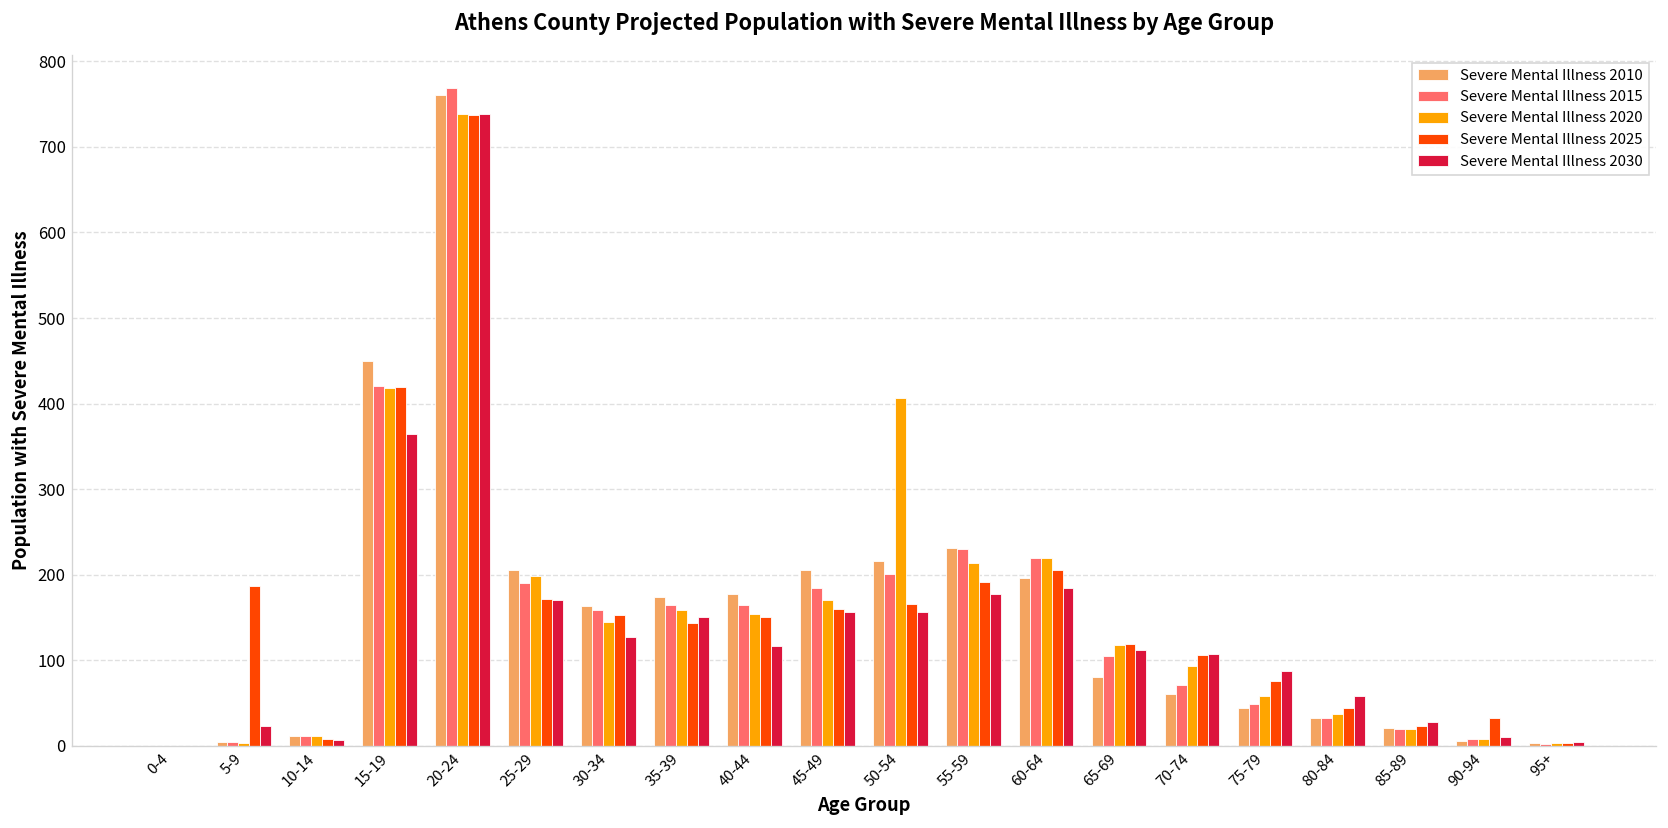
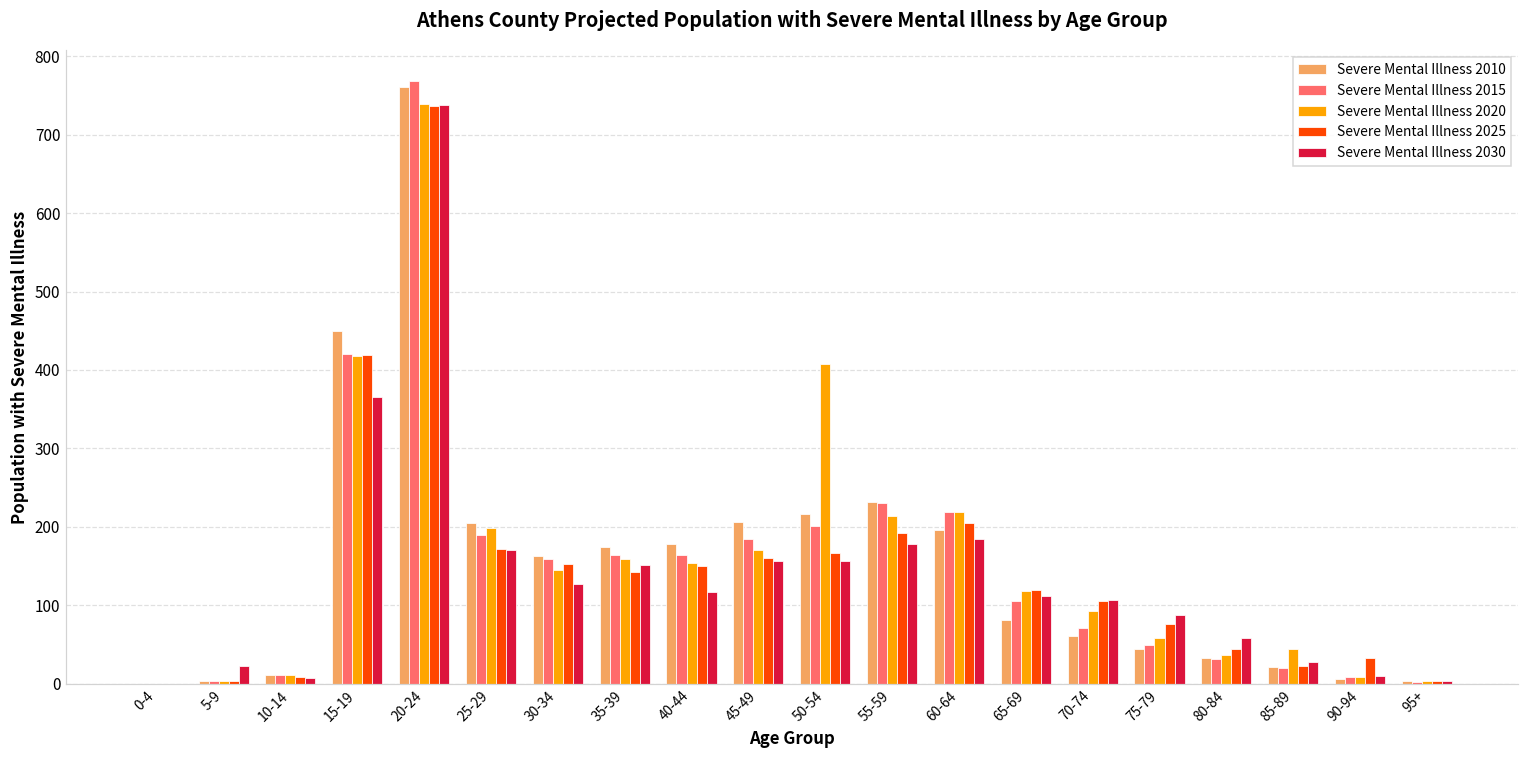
  {
    "Severe Mental Illness 2020": {
      "0-4": 0,
      "10-14": 10,
      "15-19": 420,
      "20-24": 740,
      "25-29": 200,
      "30-34": 150,
      "35-39": 160,
      "40-44": 150,
      "45-49": 170,
      "50-54": 410,
      "55-59": 210,
      "60-64": 220,
      "65-69": 120,
      "70-74": 90,
      "75-79": 60,
      "80-84": 40,
-     "85-89": 20,
+     "85-89": 40,
      "90-94": 10
    },
    "Severe Mental Illness 2025": {
      "0-4": 0,
-     "5-9": 190,
+     "5-9": 0,
      "10-14": 10,
      "15-19": 420,
      "20-24": 740,
      "25-29": 170,
      "30-34": 150,
      "35-39": 140,
      "40-44": 150,
      "45-49": 160,
      "50-54": 170,
      "55-59": 190,
      "60-64": 210,
      "65-69": 120,
      "70-74": 110,
      "75-79": 80,
      "80-84": 40,
      "85-89": 20,
      "90-94": 30
    },
    "Severe Mental Illness 2030": {
      "0-4": 0,
      "5-9": 20,
      "10-14": 10,
      "15-19": 370,
      "20-24": 740,
      "25-29": 170,
      "30-34": 130,
      "35-39": 150,
      "40-44": 120,
      "45-49": 160,
      "50-54": 160,
      "55-59": 180,
      "60-64": 180,
      "65-69": 110,
      "70-74": 110,
      "75-79": 90,
      "80-84": 60,
      "85-89": 30,
      "90-94": 10,
      "95+": 0
    }
  }
